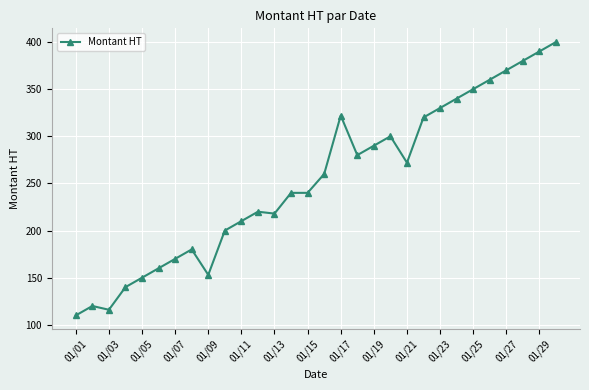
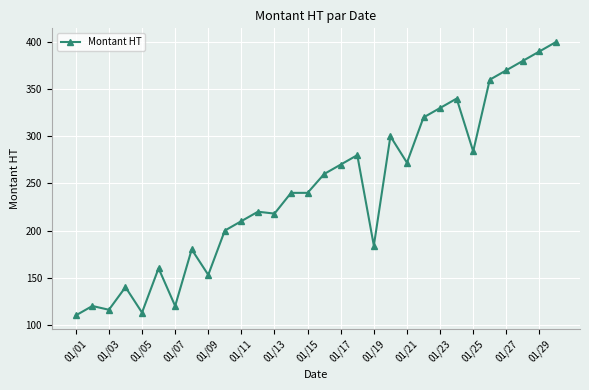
  {
    "01/01": 110,
    "01/03": 120,
-   "01/05": 150,
-   "01/07": 170,
+   "01/05": 110,
+   "01/07": 120,
    "01/09": 150,
    "01/11": 210,
    "01/13": 220,
    "01/15": 240,
-   "01/17": 320,
-   "01/19": 290,
+   "01/17": 270,
+   "01/19": 180,
    "01/21": 270,
    "01/23": 330,
-   "01/25": 350,
+   "01/25": 280,
    "01/27": 370,
    "01/29": 390
  }
